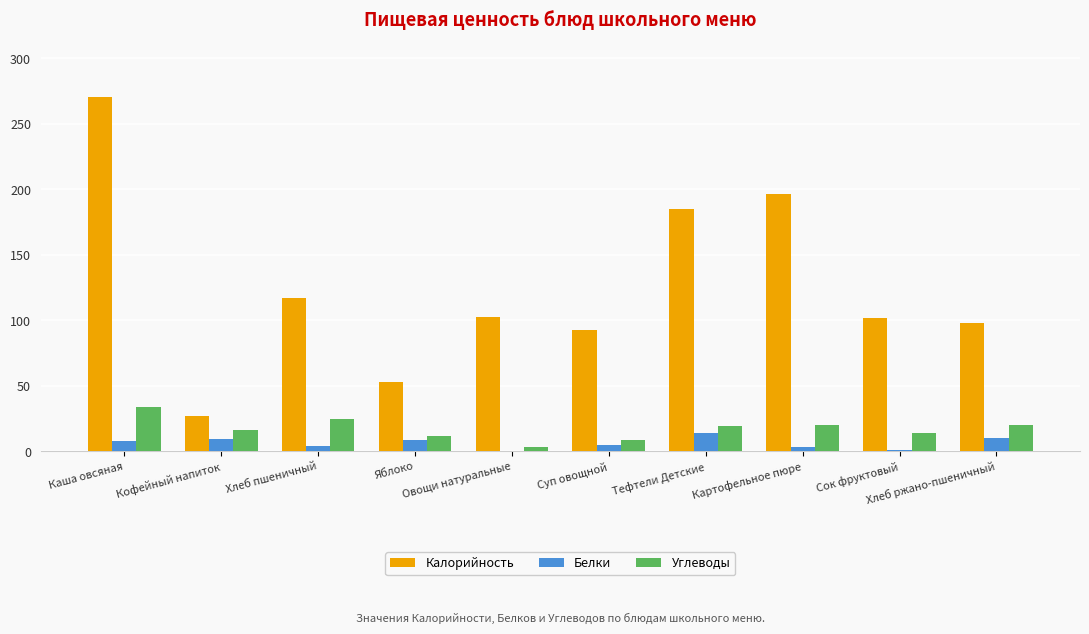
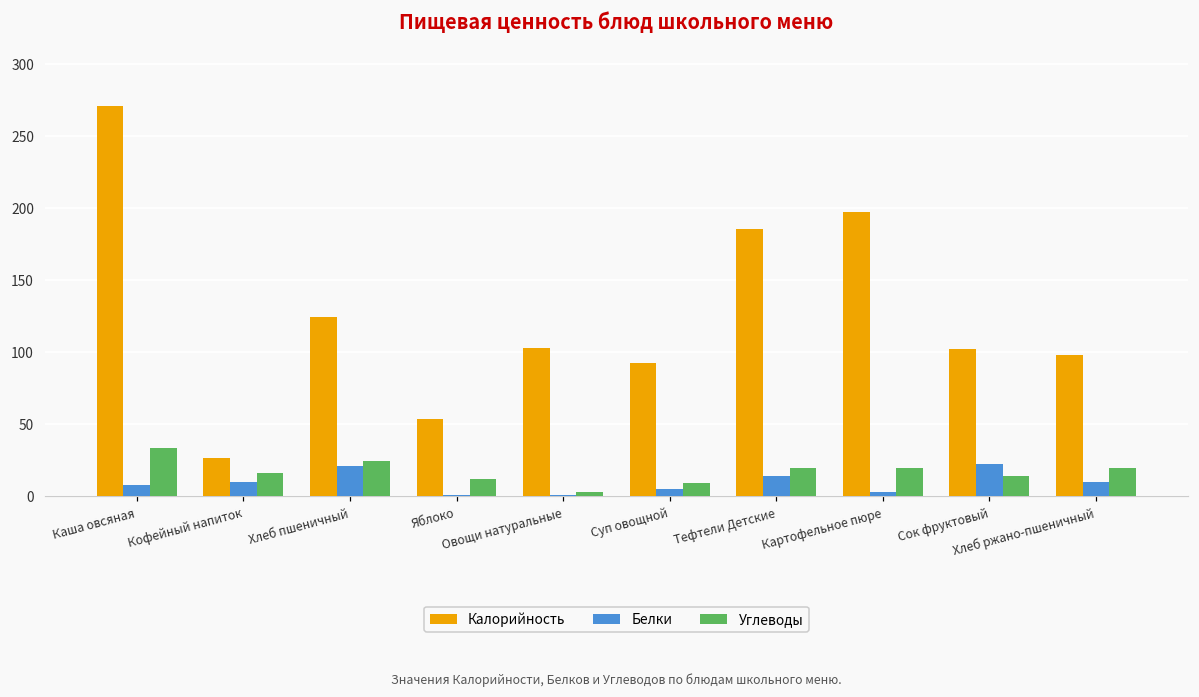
  {
    "Калорийность": {
      "Каша овсяная": 271,
      "Кофейный напиток": 27,
-     "Хлеб пшеничный": 117,
+     "Хлеб пшеничный": 124,
      "Яблоко": 53,
      "Овощи натуральные": 103,
      "Суп овощной": 93,
      "Тефтели Детские": 185,
      "Картофельное пюре": 197,
      "Сок фруктовый": 102,
      "Хлеб ржано-пшеничный": 98
    },
    "Белки": {
      "Каша овсяная": 8,
      "Кофейный напиток": 10,
-     "Хлеб пшеничный": 4,
-     "Яблоко": 9,
+     "Хлеб пшеничный": 21,
+     "Яблоко": 1,
      "Суп овощной": 5,
      "Тефтели Детские": 14,
      "Картофельное пюре": 3,
-     "Сок фруктовый": 1,
+     "Сок фруктовый": 23,
      "Хлеб ржано-пшеничный": 10
    },
    "Углеводы": {
      "Каша овсяная": 34,
      "Кофейный напиток": 16,
      "Хлеб пшеничный": 25,
      "Яблоко": 12,
      "Овощи натуральные": 3,
      "Суп овощной": 9,
      "Тефтели Детские": 20,
      "Картофельное пюре": 20,
      "Сок фруктовый": 14,
      "Хлеб ржано-пшеничный": 20
    }
  }
